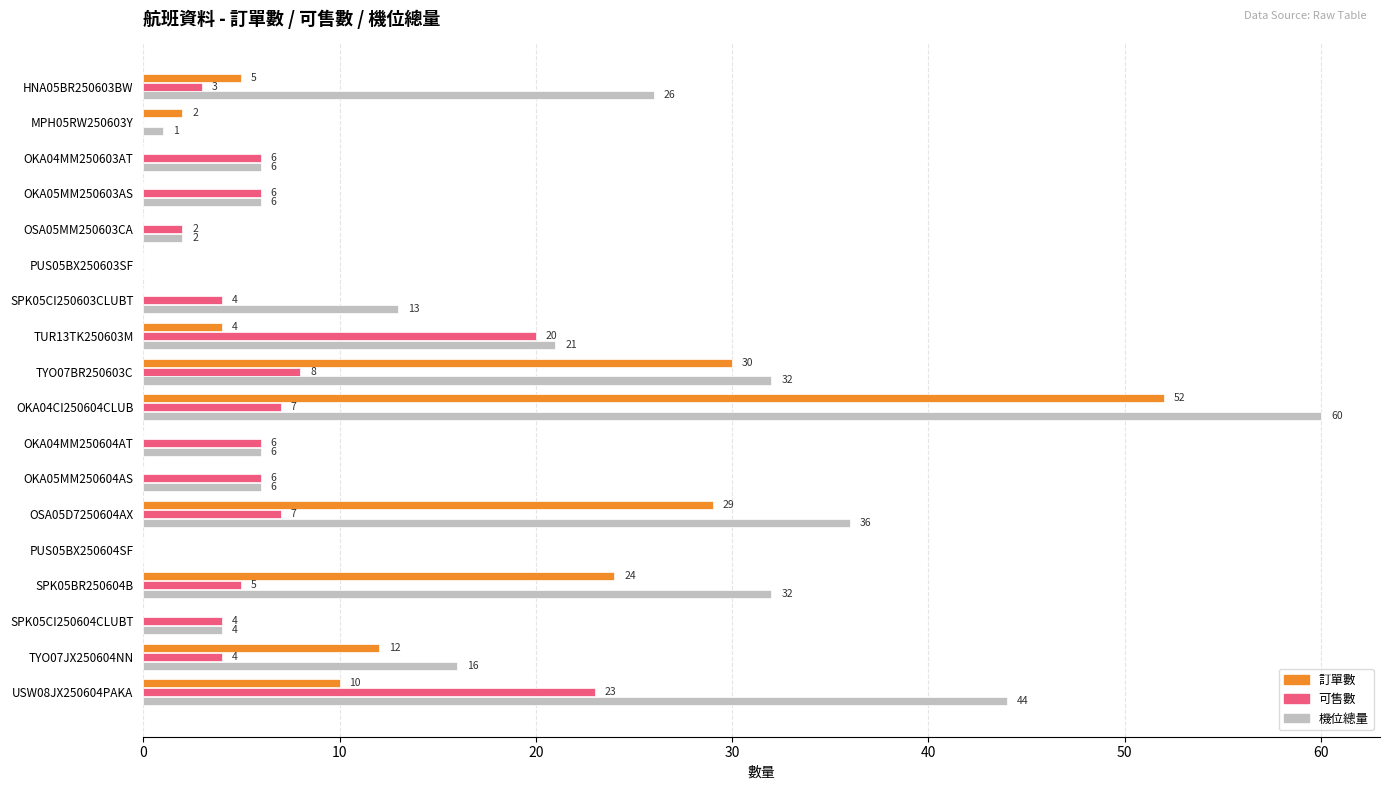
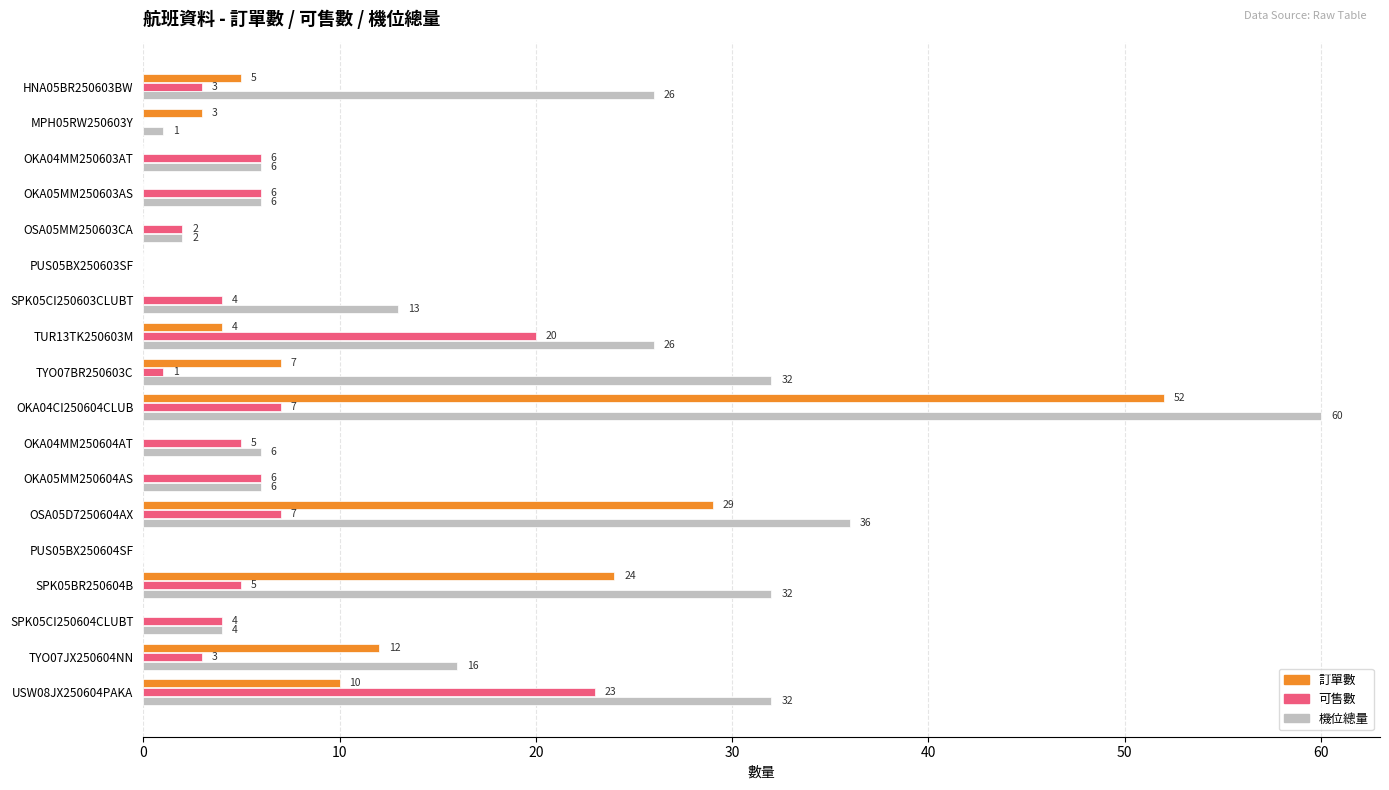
  {
    "訂單數": {
      "HNA05BR250603BW": 5,
-     "MPH05RW250603Y": 2,
+     "MPH05RW250603Y": 3,
      "TUR13TK250603M": 4,
-     "TYO07BR250603C": 30,
+     "TYO07BR250603C": 7,
      "OKA04CI250604CLUB": 52,
      "OSA05D7250604AX": 29,
      "SPK05BR250604B": 24,
      "TYO07JX250604NN": 12,
      "USW08JX250604PAKA": 10
    },
    "可售數": {
      "HNA05BR250603BW": 3,
      "OKA04MM250603AT": 6,
      "OKA05MM250603AS": 6,
      "OSA05MM250603CA": 2,
      "SPK05CI250603CLUBT": 4,
      "TUR13TK250603M": 20,
-     "TYO07BR250603C": 8,
+     "TYO07BR250603C": 1,
      "OKA04CI250604CLUB": 7,
-     "OKA04MM250604AT": 6,
+     "OKA04MM250604AT": 5,
      "OKA05MM250604AS": 6,
      "OSA05D7250604AX": 7,
      "SPK05BR250604B": 5,
      "SPK05CI250604CLUBT": 4,
-     "TYO07JX250604NN": 4,
+     "TYO07JX250604NN": 3,
      "USW08JX250604PAKA": 23
    },
    "機位總量": {
      "HNA05BR250603BW": 26,
      "MPH05RW250603Y": 1,
      "OKA04MM250603AT": 6,
      "OKA05MM250603AS": 6,
      "OSA05MM250603CA": 2,
      "SPK05CI250603CLUBT": 13,
-     "TUR13TK250603M": 21,
+     "TUR13TK250603M": 26,
      "TYO07BR250603C": 32,
      "OKA04CI250604CLUB": 60,
      "OKA04MM250604AT": 6,
      "OKA05MM250604AS": 6,
      "OSA05D7250604AX": 36,
      "SPK05BR250604B": 32,
      "SPK05CI250604CLUBT": 4,
      "TYO07JX250604NN": 16,
-     "USW08JX250604PAKA": 44
+     "USW08JX250604PAKA": 32
    }
  }
